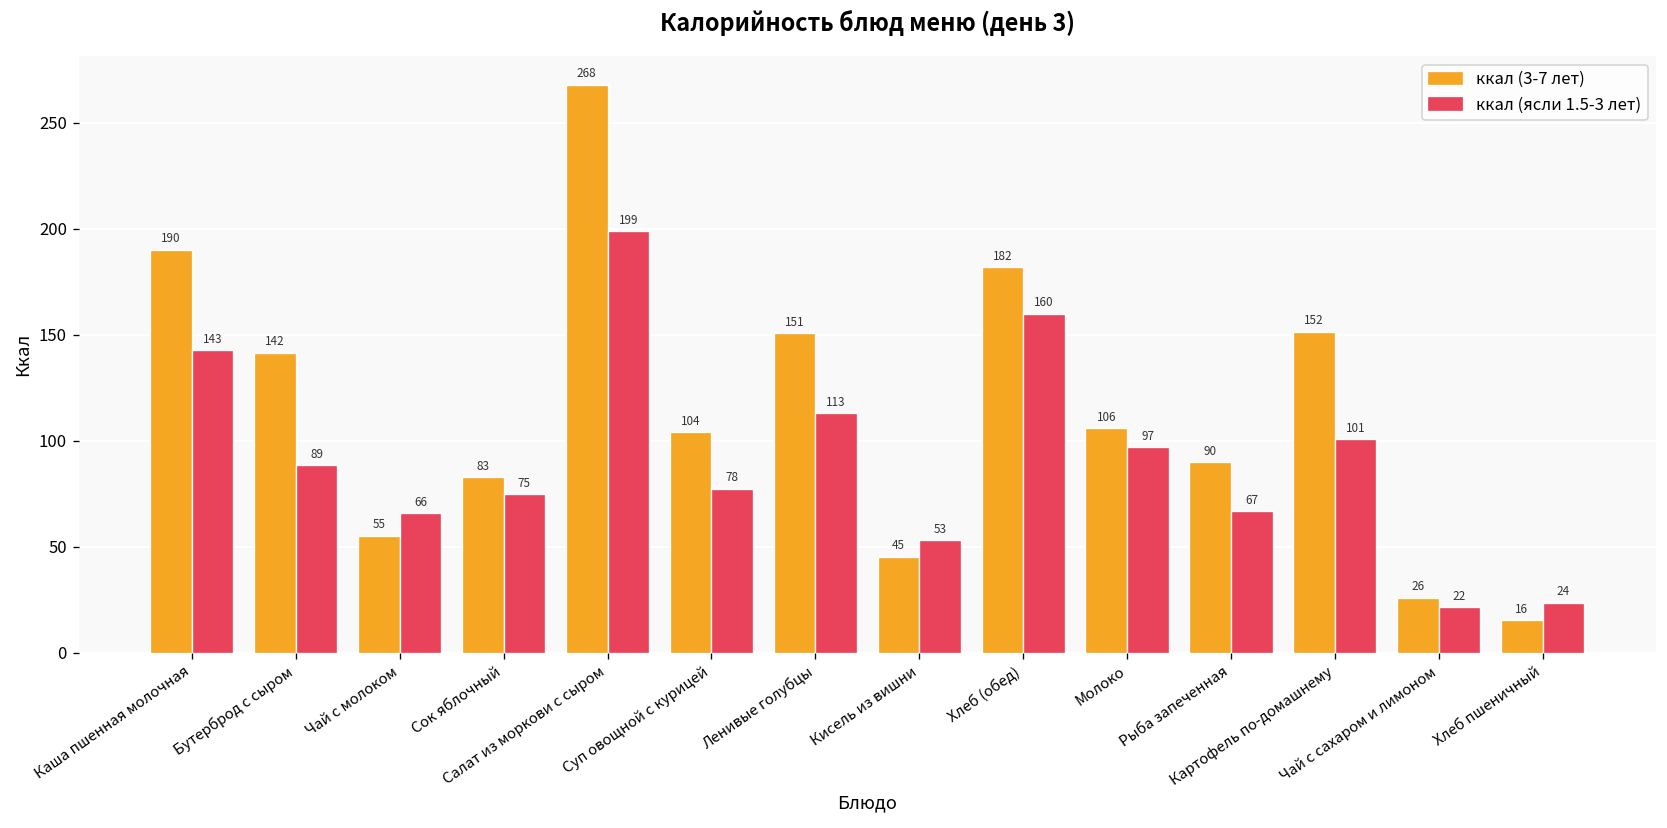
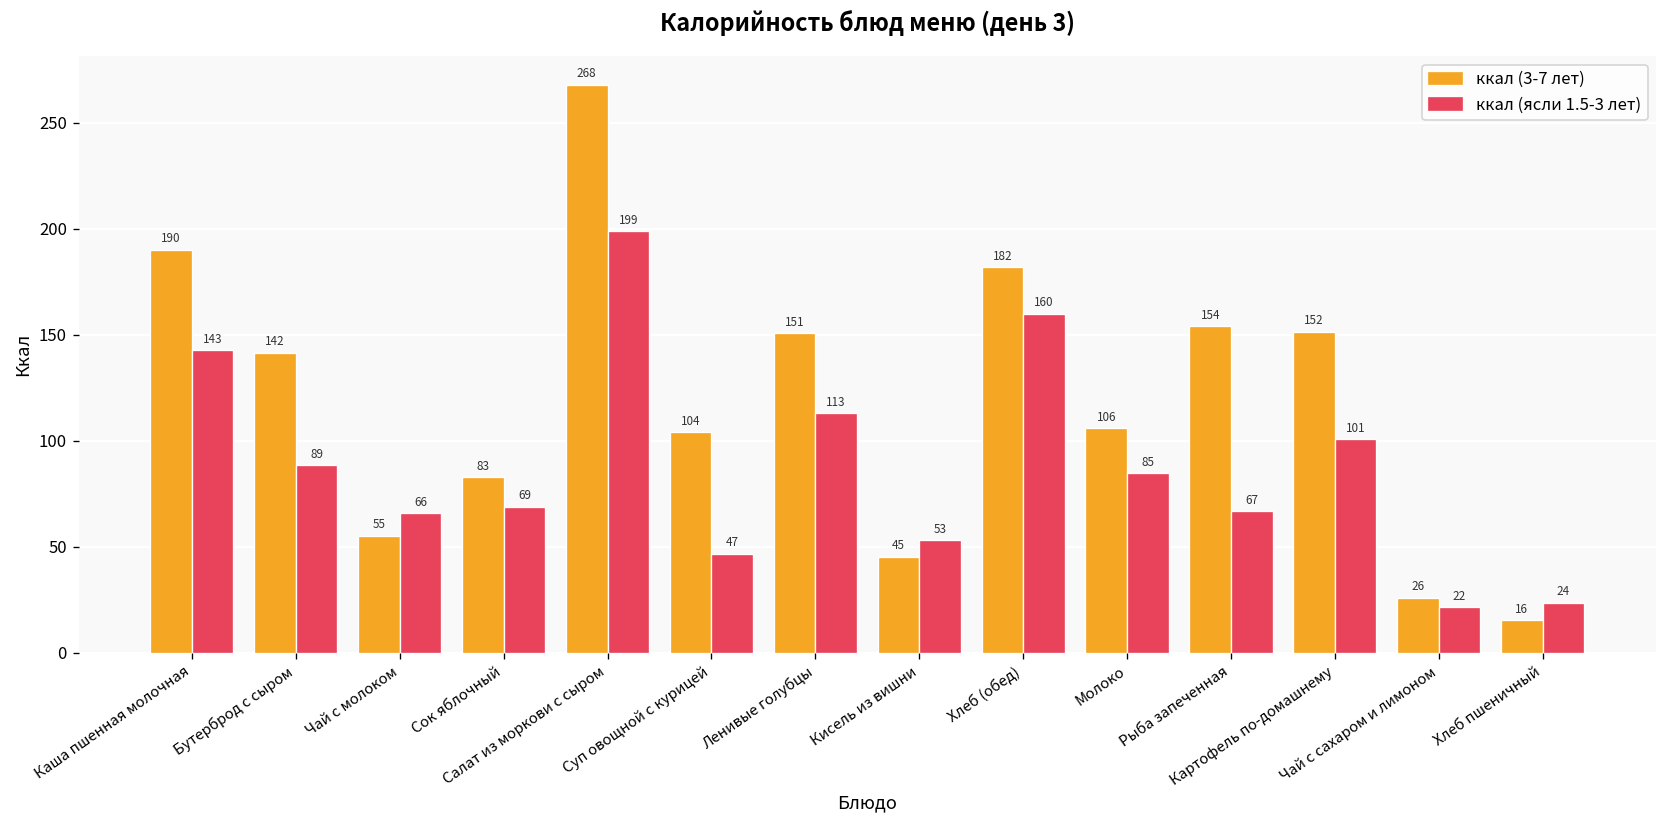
  {
    "ккал (3-7 лет)": {
      "Каша пшенная молочная": 190,
      "Бутерброд с сыром": 142,
      "Чай с молоком": 55,
      "Сок яблочный": 83,
      "Салат из моркови с сыром": 268,
      "Суп овощной с курицей": 104,
      "Ленивые голубцы": 151,
      "Кисель из вишни": 45,
      "Хлеб (обед)": 182,
      "Молоко": 106,
-     "Рыба запеченная": 90,
+     "Рыба запеченная": 154,
      "Картофель по-домашнему": 152,
      "Чай с сахаром и лимоном": 26,
      "Хлеб пшеничный": 16
    },
    "ккал (ясли 1.5-3 лет)": {
      "Каша пшенная молочная": 143,
      "Бутерброд с сыром": 89,
      "Чай с молоком": 66,
-     "Сок яблочный": 75,
+     "Сок яблочный": 69,
      "Салат из моркови с сыром": 199,
-     "Суп овощной с курицей": 78,
+     "Суп овощной с курицей": 47,
      "Ленивые голубцы": 113,
      "Кисель из вишни": 53,
      "Хлеб (обед)": 160,
-     "Молоко": 97,
+     "Молоко": 85,
      "Рыба запеченная": 67,
      "Картофель по-домашнему": 101,
      "Чай с сахаром и лимоном": 22,
      "Хлеб пшеничный": 24
    }
  }
